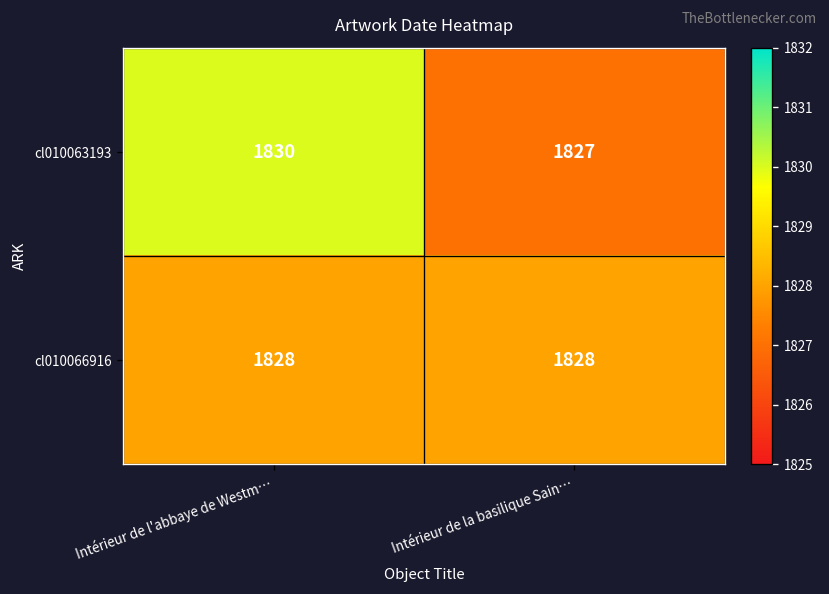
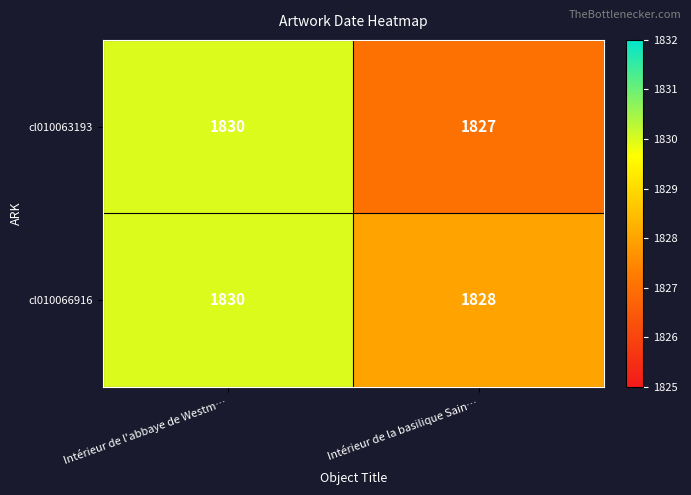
  {
    "cl010063193": {
      "Intérieur de l'abbaye de Westm…": 1830,
      "Intérieur de la basilique Sain…": 1827
    },
    "cl010066916": {
-     "Intérieur de l'abbaye de Westm…": 1828,
+     "Intérieur de l'abbaye de Westm…": 1830,
      "Intérieur de la basilique Sain…": 1828
    }
  }
